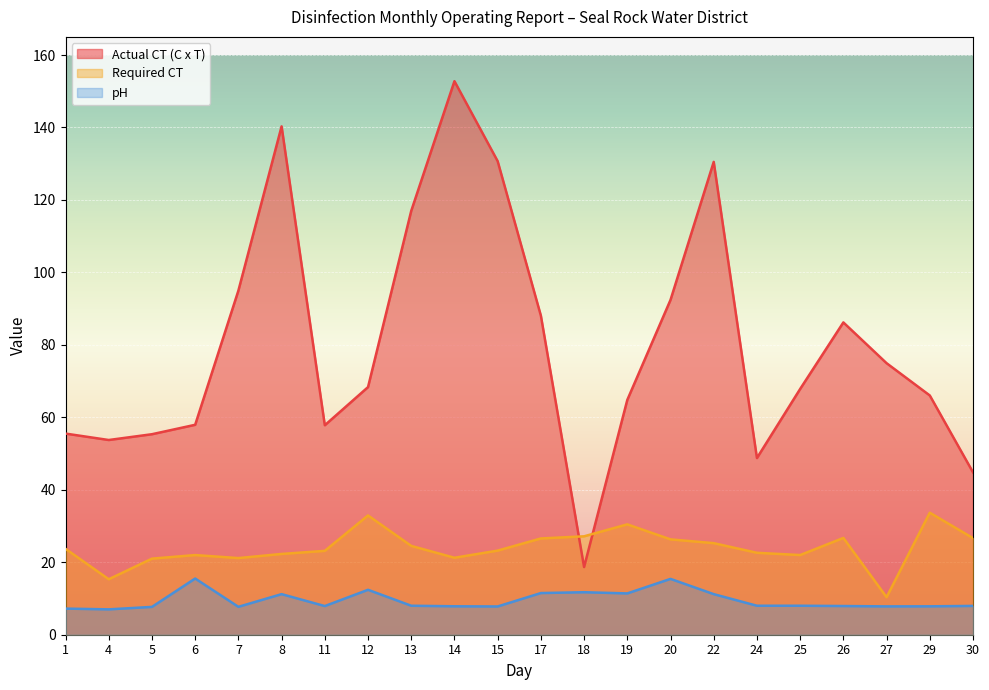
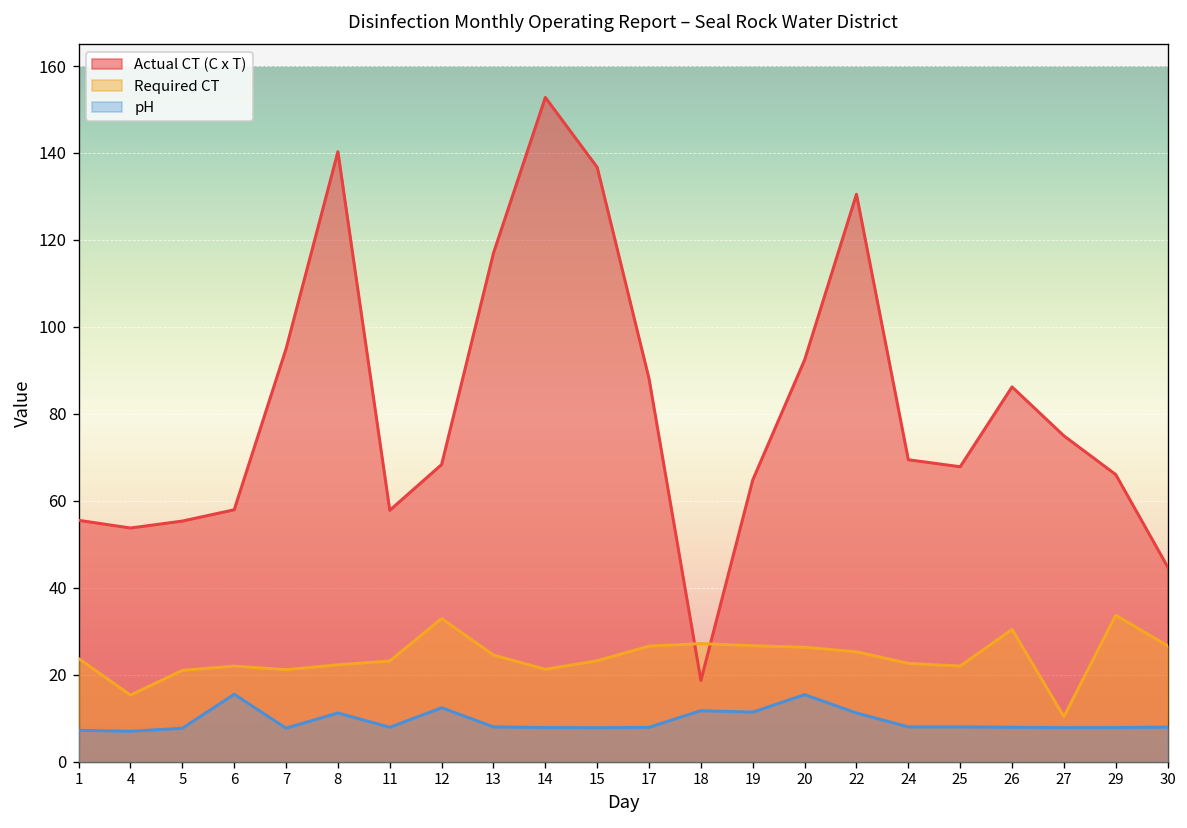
  {
    "Actual CT (C x T)": {
      "1": 56,
      "4": 54,
      "5": 55,
      "6": 58,
      "7": 95,
      "8": 140,
      "11": 58,
      "12": 68,
      "13": 117,
      "14": 153,
-     "15": 131,
+     "15": 137,
      "17": 88,
      "18": 19,
      "19": 65,
      "20": 92,
      "22": 131,
-     "24": 49,
+     "24": 69,
      "25": 68,
      "26": 86,
      "27": 75,
      "29": 66,
      "30": 45
    },
    "Required CT": {
      "1": 24,
      "4": 15,
      "5": 21,
      "6": 22,
      "7": 21,
      "8": 22,
      "11": 23,
      "12": 33,
      "13": 25,
      "14": 21,
      "15": 23,
      "17": 27,
      "18": 27,
-     "19": 30,
+     "19": 27,
      "20": 26,
      "22": 25,
      "24": 23,
      "25": 22,
-     "26": 27,
+     "26": 30,
      "27": 10,
      "29": 34,
      "30": 27
    },
    "pH": {
      "1": 7,
      "4": 7,
      "5": 8,
      "6": 16,
      "7": 8,
      "8": 11,
      "11": 8,
      "12": 12,
      "13": 8,
      "14": 8,
      "15": 8,
-     "17": 12,
+     "17": 8,
      "18": 12,
      "19": 11,
      "20": 15,
      "22": 11,
      "24": 8,
      "25": 8,
      "26": 8,
      "27": 8,
      "29": 8,
      "30": 8
    }
  }
